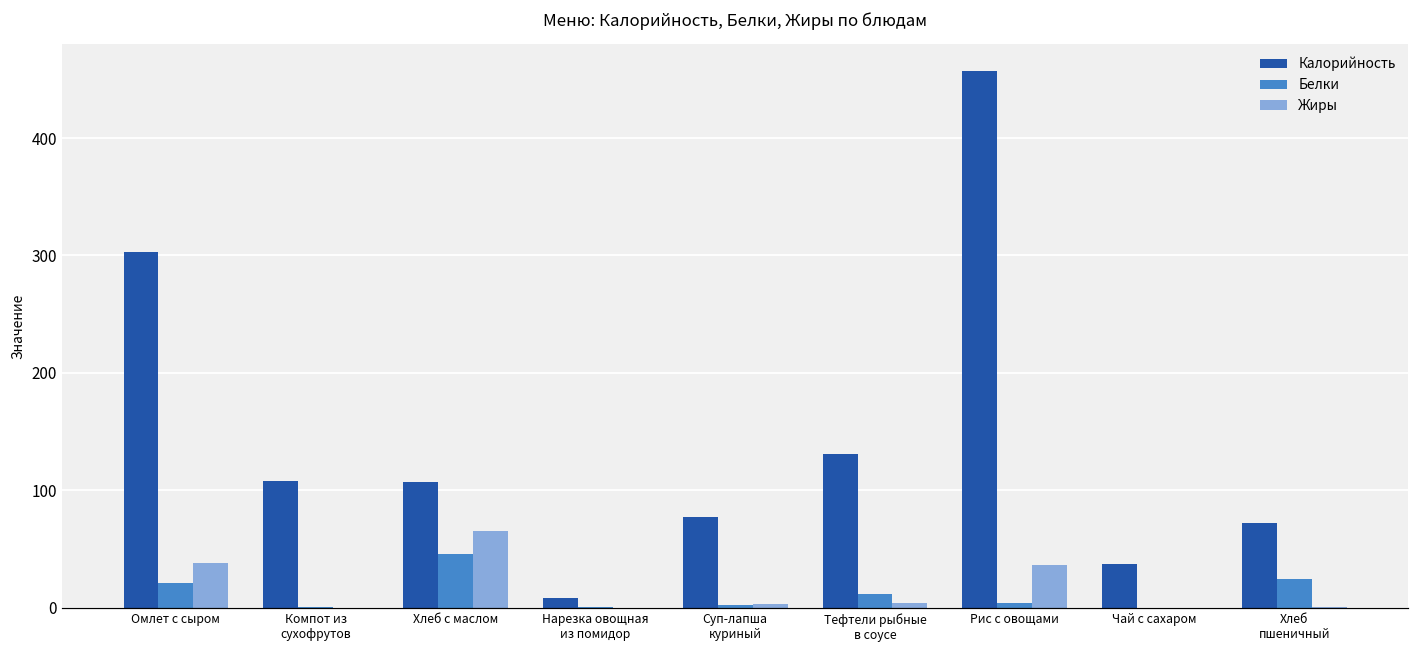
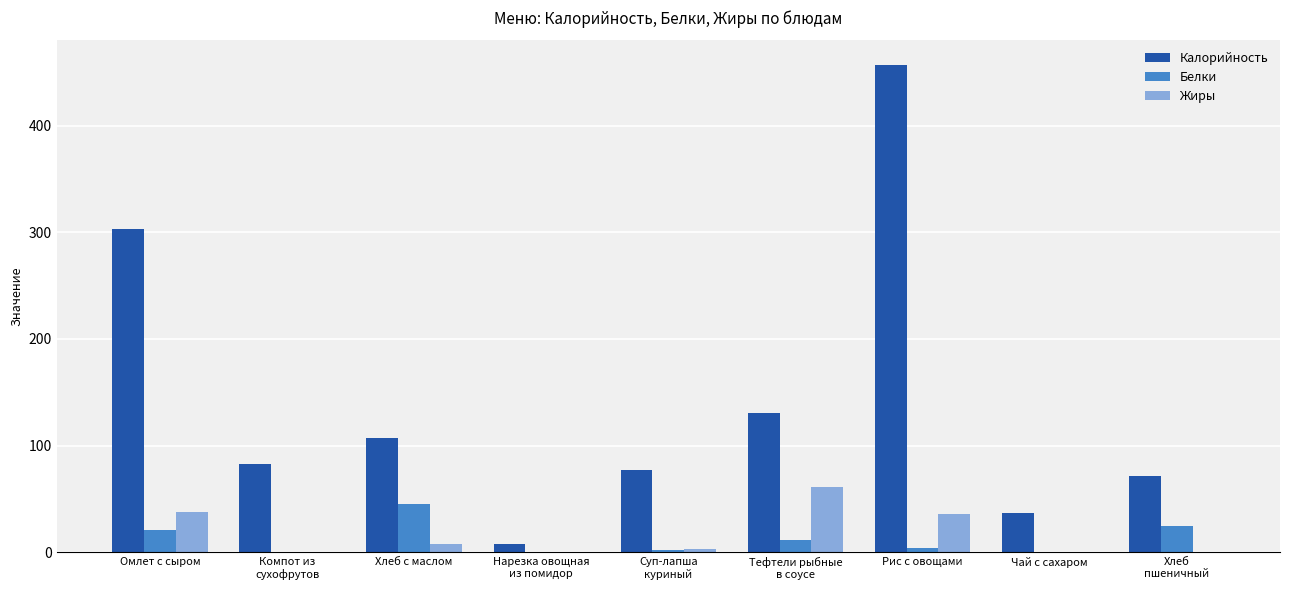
  {
    "Калорийность": {
      "Омлет с сыром": 303,
-     "Компот из сухофрутов": 108,
+     "Компот из сухофрутов": 83,
      "Хлеб с маслом": 107,
      "Нарезка овощная из помидор": 8,
      "Суп-лапша куриный": 77,
      "Тефтели рыбные в соусе": 131,
      "Рис с овощами": 457,
      "Чай с сахаром": 37,
      "Хлеб пшеничный": 72
    },
    "Белки": {
      "Омлет с сыром": 21,
      "Хлеб с маслом": 45,
      "Тефтели рыбные в соусе": 12,
      "Рис с овощами": 4,
      "Чай с сахаром": 0,
      "Хлеб пшеничный": 25
    },
    "Жиры": {
      "Омлет с сыром": 38,
      "Компот из сухофрутов": 0,
-     "Хлеб с маслом": 66,
+     "Хлеб с маслом": 8,
      "Нарезка овощная из помидор": 0,
      "Суп-лапша куриный": 3,
-     "Тефтели рыбные в соусе": 4,
+     "Тефтели рыбные в соусе": 61,
      "Рис с овощами": 36,
      "Чай с сахаром": 0
    }
  }
